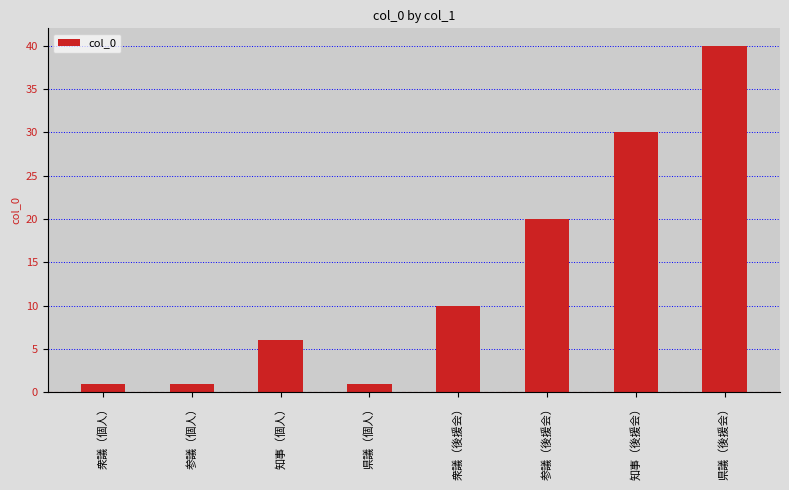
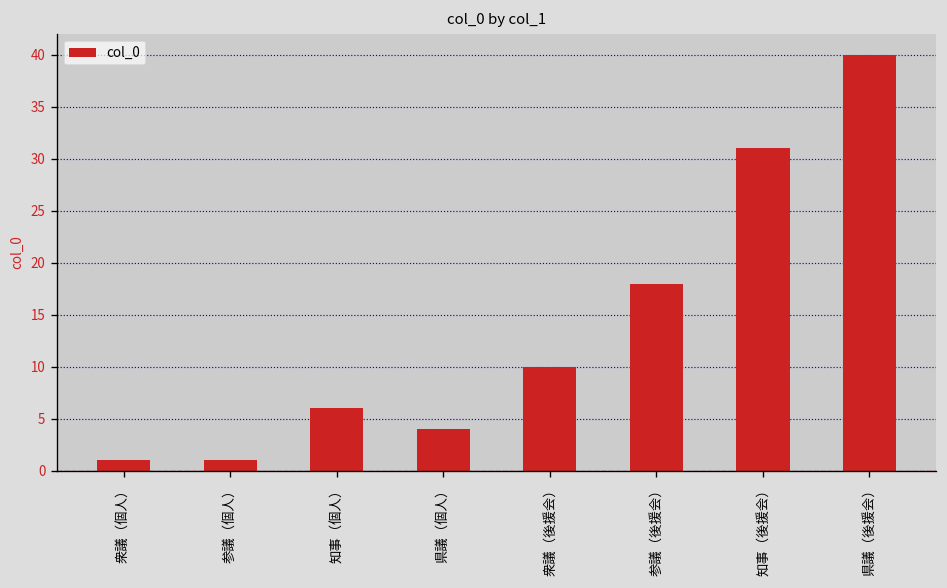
  {
    "衆議（個人）": 1,
    "参議（個人）": 1,
    "知事（個人）": 6,
-   "県議（個人）": 1,
+   "県議（個人）": 4,
    "衆議（後援会）": 10,
-   "参議（後援会）": 20,
-   "知事（後援会）": 30,
+   "参議（後援会）": 18,
+   "知事（後援会）": 31,
    "県議（後援会）": 40
  }
